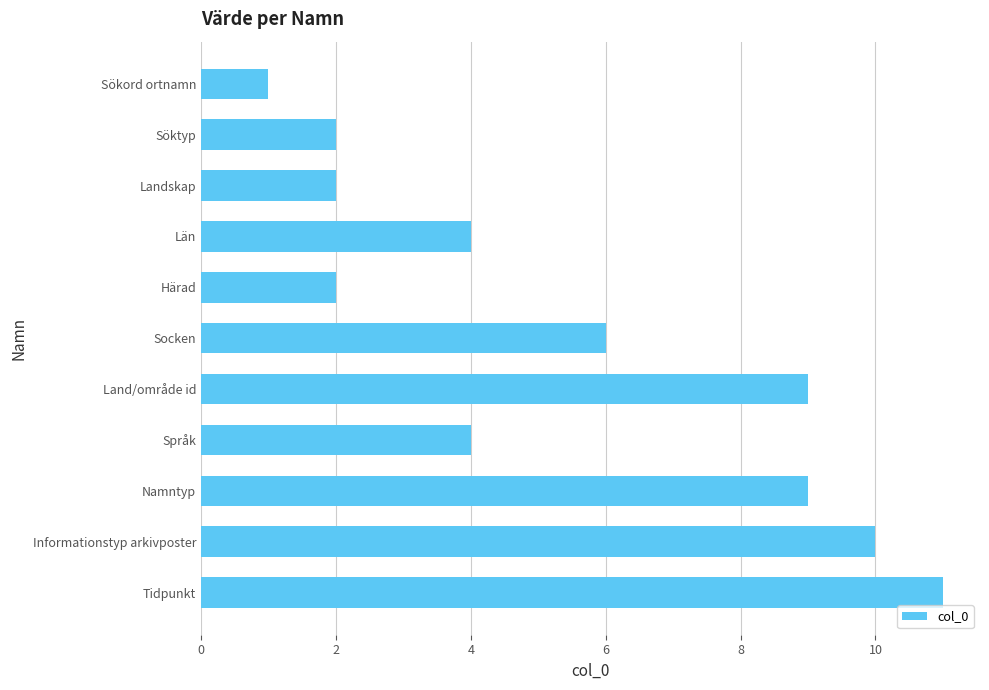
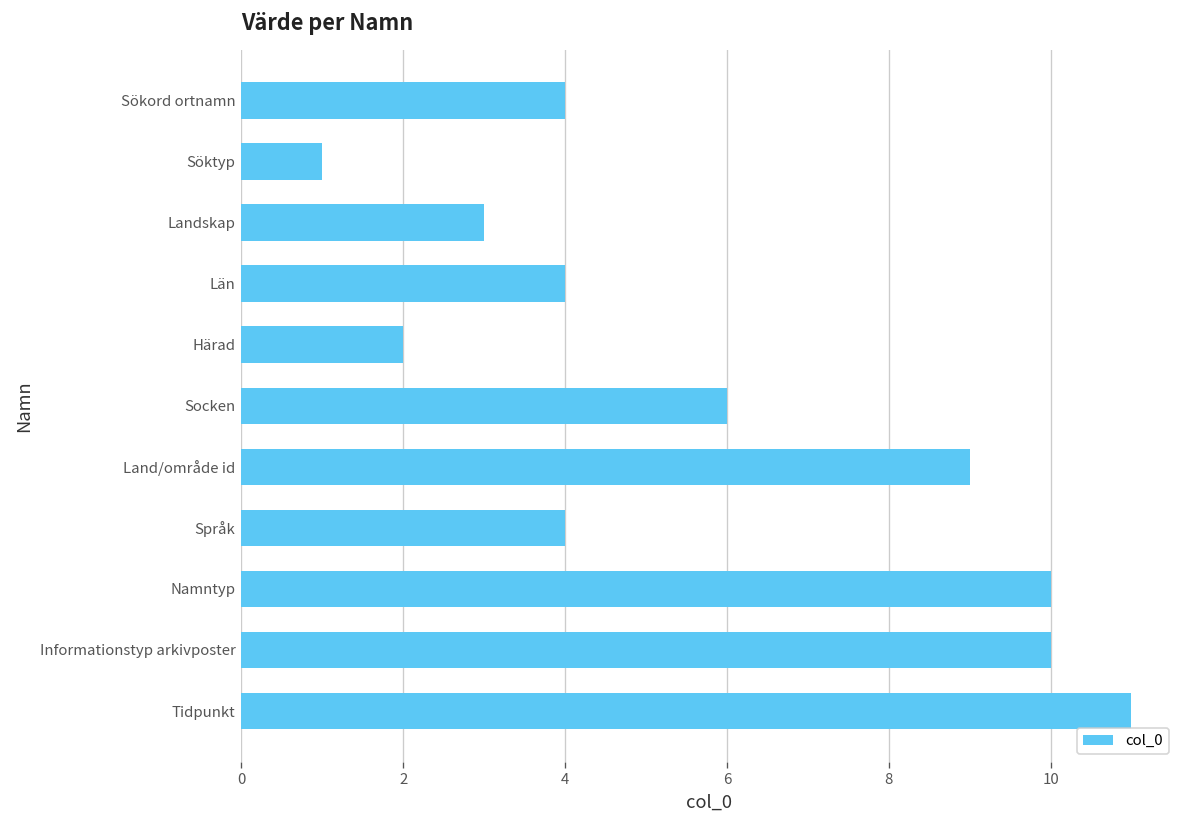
  {
-   "Sökord ortnamn": 1,
-   "Söktyp": 2,
-   "Landskap": 2,
+   "Sökord ortnamn": 4,
+   "Söktyp": 1,
+   "Landskap": 3,
    "Län": 4,
    "Härad": 2,
    "Socken": 6,
    "Land/område id": 9,
    "Språk": 4,
-   "Namntyp": 9,
+   "Namntyp": 10,
    "Informationstyp arkivposter": 10,
    "Tidpunkt": 11
  }
